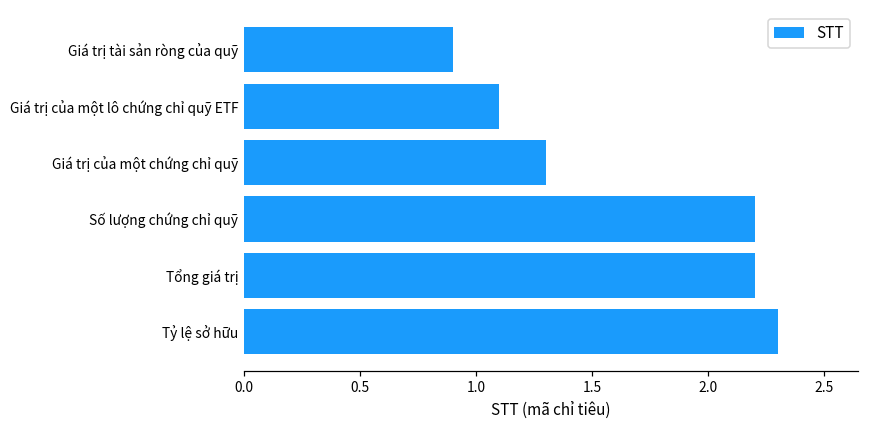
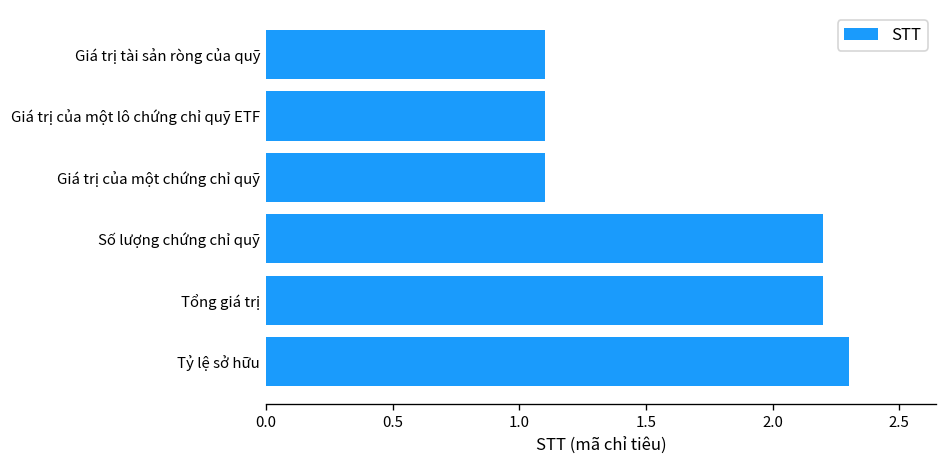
  {
-   "Giá trị tài sản ròng của quỹ": 0.9,
+   "Giá trị tài sản ròng của quỹ": 1.1,
    "Giá trị của một lô chứng chỉ quỹ ETF": 1.1,
-   "Giá trị của một chứng chỉ quỹ": 1.3,
+   "Giá trị của một chứng chỉ quỹ": 1.1,
    "Số lượng chứng chỉ quỹ": 2.2,
    "Tổng giá trị": 2.2,
    "Tỷ lệ sở hữu": 2.3
  }
